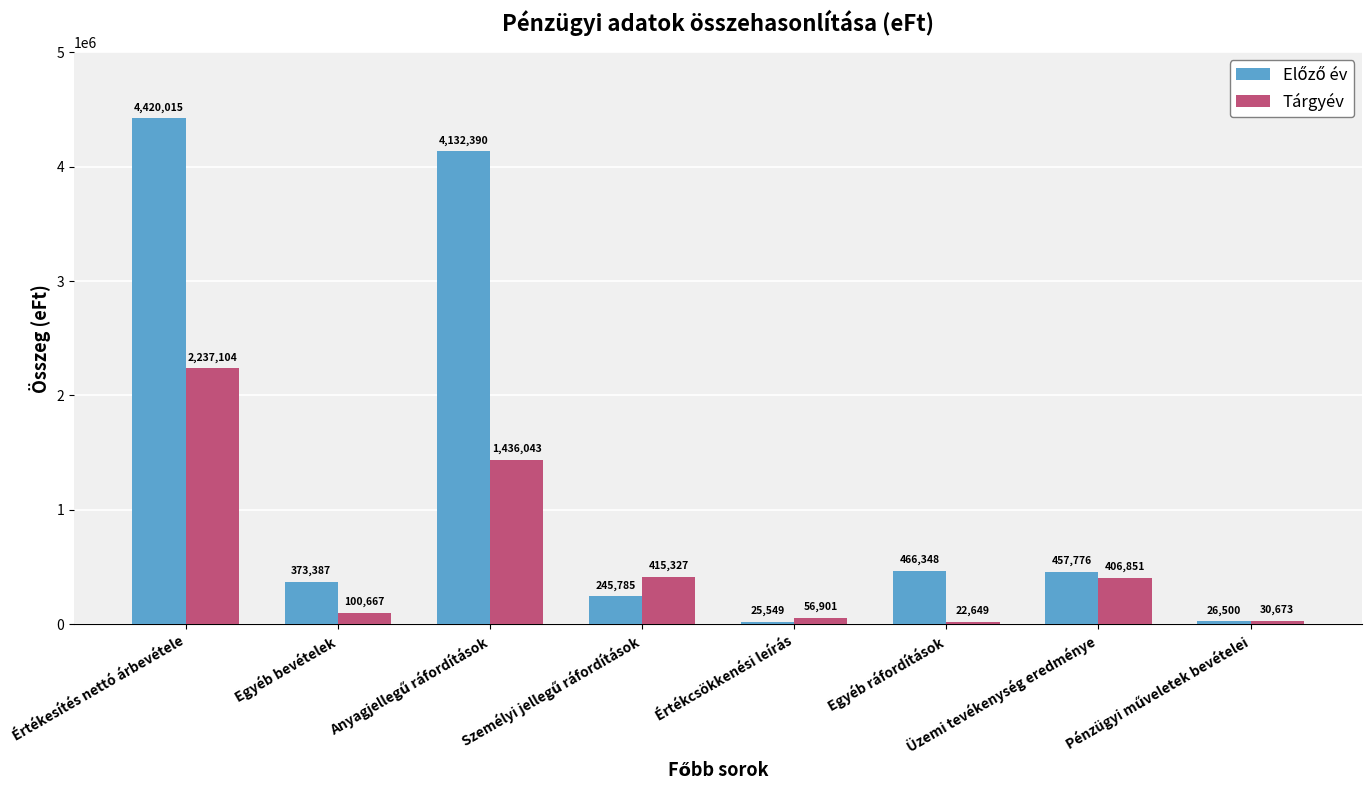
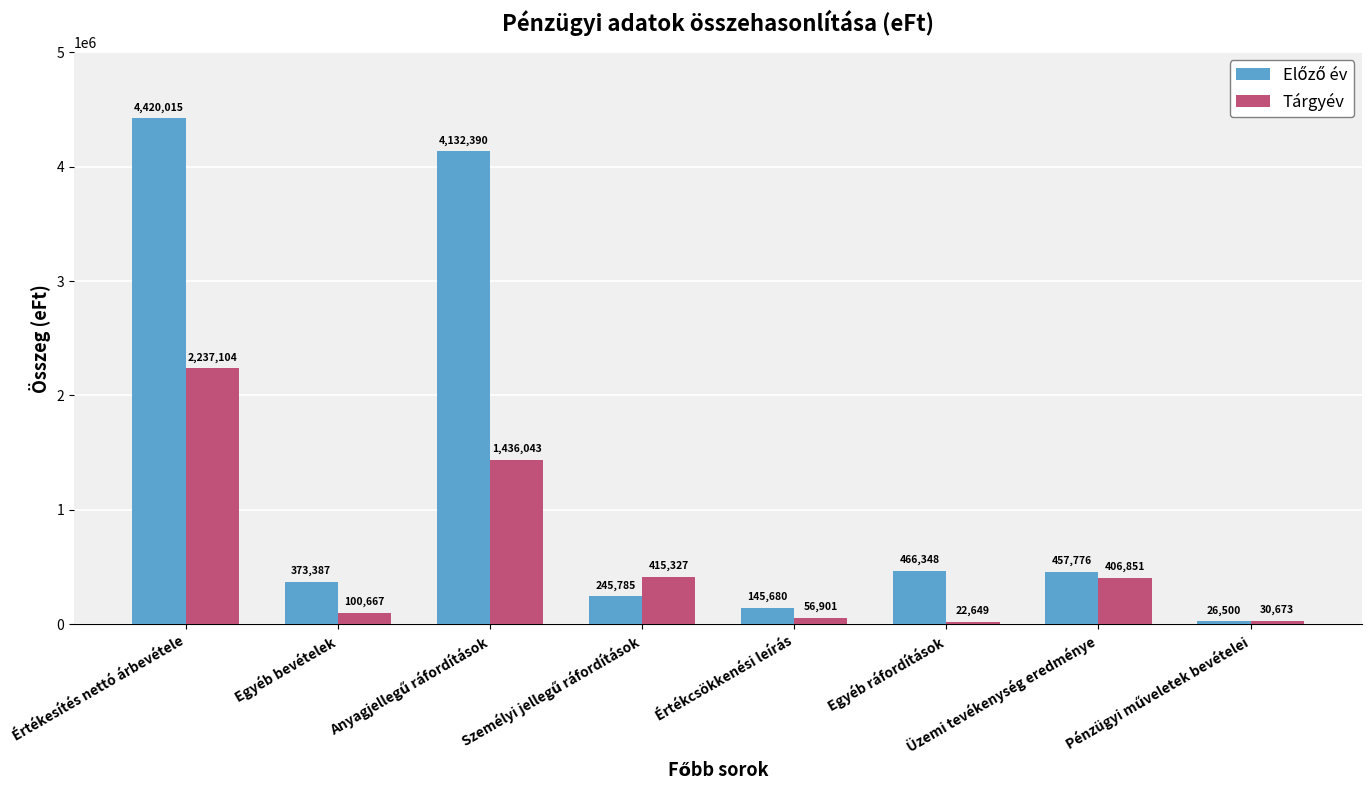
  {
    "Előző év": {
      "Értékesítés nettó árbevétele": "4,420,015",
      "Egyéb bevételek": "373,387",
      "Anyagjellegű ráfordítások": "4,132,390",
      "Személyi jellegű ráfordítások": "245,785",
-     "Értékcsökkenési leírás": "25,549",
+     "Értékcsökkenési leírás": "145,680",
      "Egyéb ráfordítások": "466,348",
      "Üzemi tevékenység eredménye": "457,776",
      "Pénzügyi műveletek bevételei": "26,500"
    },
    "Tárgyév": {
      "Értékesítés nettó árbevétele": "2,237,104",
      "Egyéb bevételek": "100,667",
      "Anyagjellegű ráfordítások": "1,436,043",
      "Személyi jellegű ráfordítások": "415,327",
      "Értékcsökkenési leírás": "56,901",
      "Egyéb ráfordítások": "22,649",
      "Üzemi tevékenység eredménye": "406,851",
      "Pénzügyi műveletek bevételei": "30,673"
    }
  }
